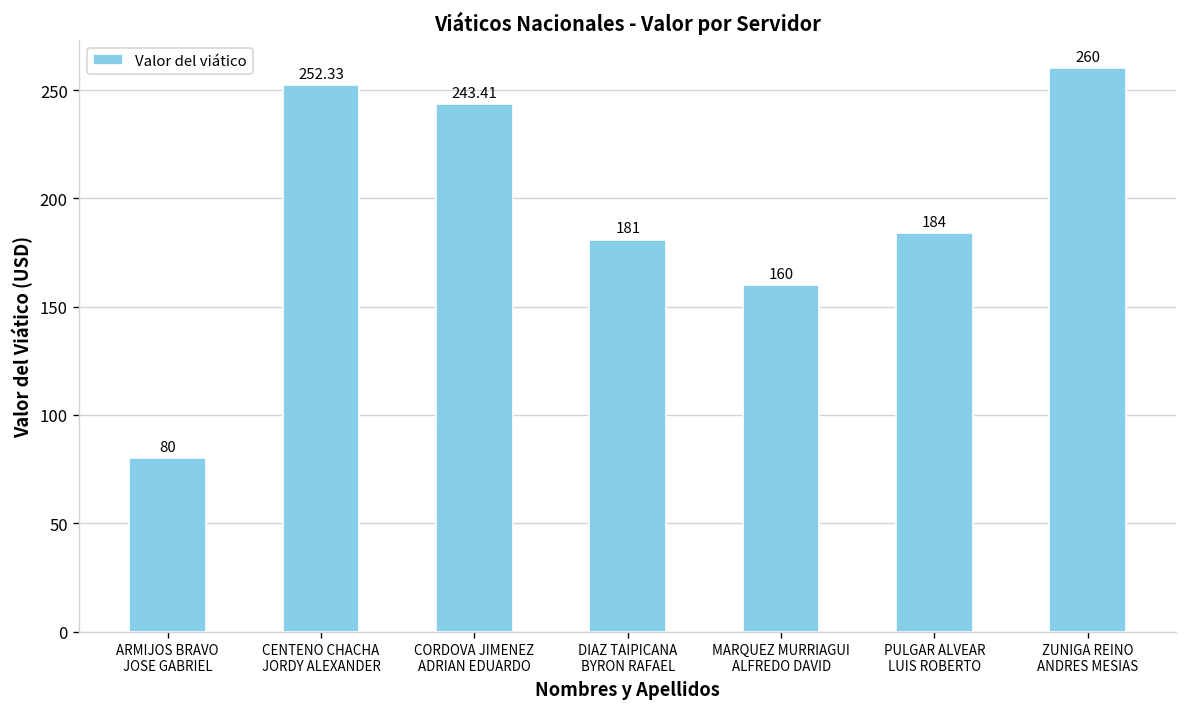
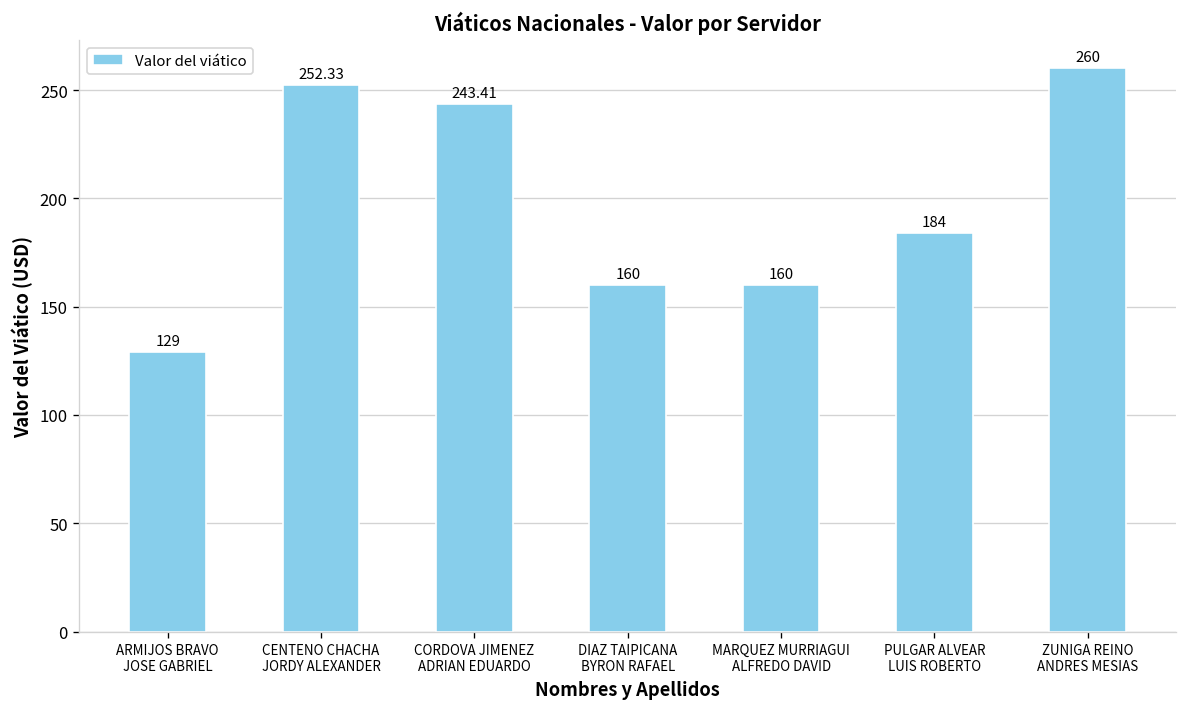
  {
-   "ARMIJOS BRAVO JOSE GABRIEL": 80,
+   "ARMIJOS BRAVO JOSE GABRIEL": 129,
    "CENTENO CHACHA JORDY ALEXANDER": 252.33,
    "CORDOVA JIMENEZ ADRIAN EDUARDO": 243.41,
-   "DIAZ TAIPICANA BYRON RAFAEL": 181,
+   "DIAZ TAIPICANA BYRON RAFAEL": 160,
    "MARQUEZ MURRIAGUI ALFREDO DAVID": 160,
    "PULGAR ALVEAR LUIS ROBERTO": 184,
    "ZUNIGA REINO ANDRES MESIAS": 260
  }
